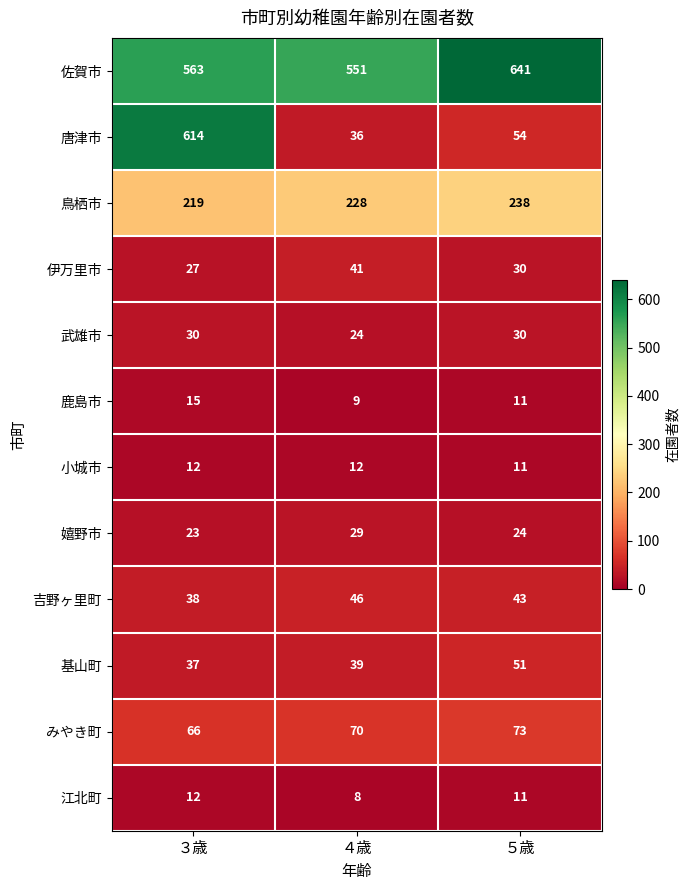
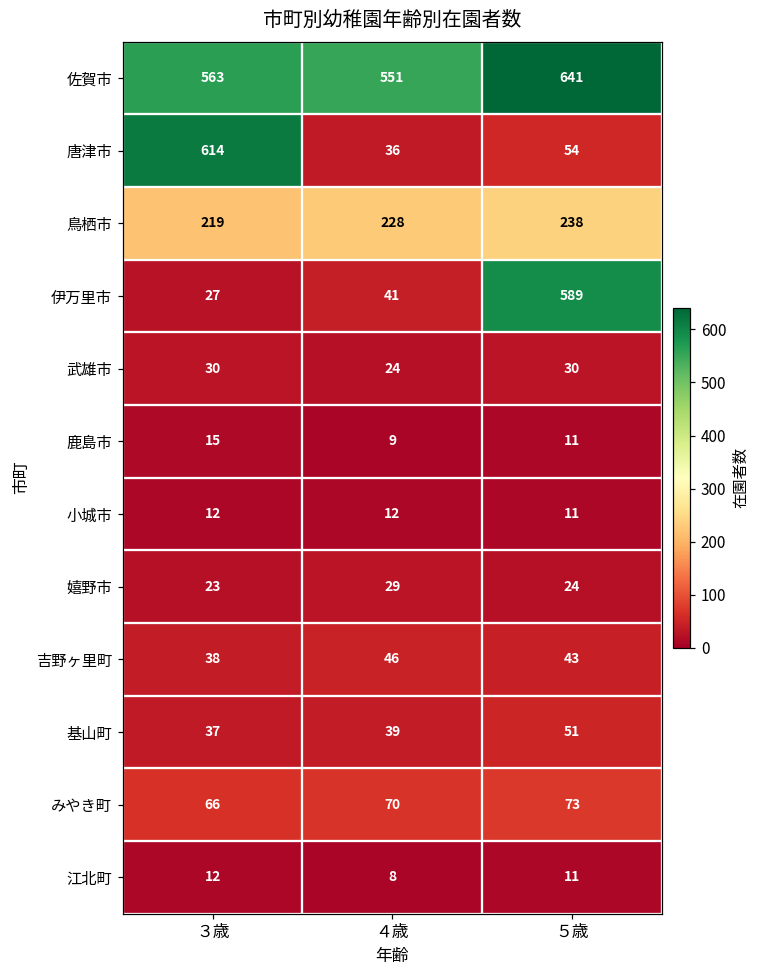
  {
    "佐賀市": {
      "３歳": 563,
      "４歳": 551,
      "５歳": 641
    },
    "唐津市": {
      "３歳": 614,
      "４歳": 36,
      "５歳": 54
    },
    "鳥栖市": {
      "３歳": 219,
      "４歳": 228,
      "５歳": 238
    },
    "伊万里市": {
      "３歳": 27,
      "４歳": 41,
-     "５歳": 30
+     "５歳": 589
    },
    "武雄市": {
      "３歳": 30,
      "４歳": 24,
      "５歳": 30
    },
    "鹿島市": {
      "３歳": 15,
      "４歳": 9,
      "５歳": 11
    },
    "小城市": {
      "３歳": 12,
      "４歳": 12,
      "５歳": 11
    },
    "嬉野市": {
      "３歳": 23,
      "４歳": 29,
      "５歳": 24
    },
    "吉野ヶ里町": {
      "３歳": 38,
      "４歳": 46,
      "５歳": 43
    },
    "基山町": {
      "３歳": 37,
      "４歳": 39,
      "５歳": 51
    },
    "みやき町": {
      "３歳": 66,
      "４歳": 70,
      "５歳": 73
    },
    "江北町": {
      "３歳": 12,
      "４歳": 8,
      "５歳": 11
    }
  }
